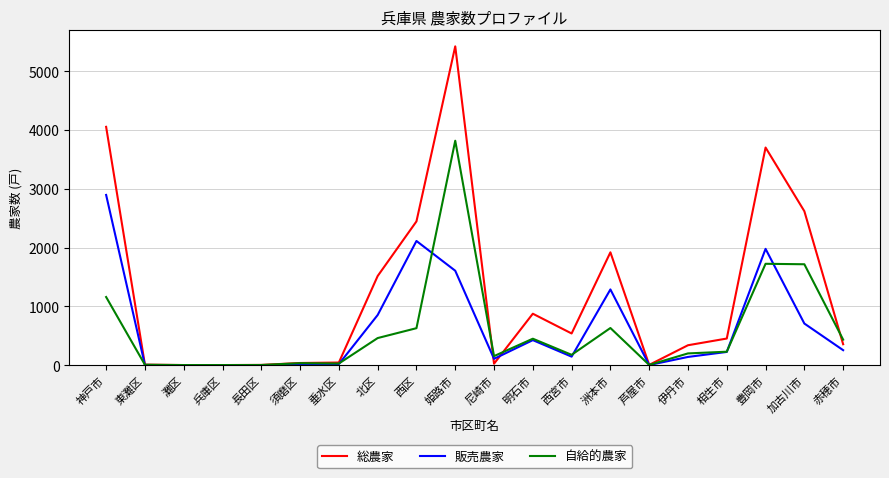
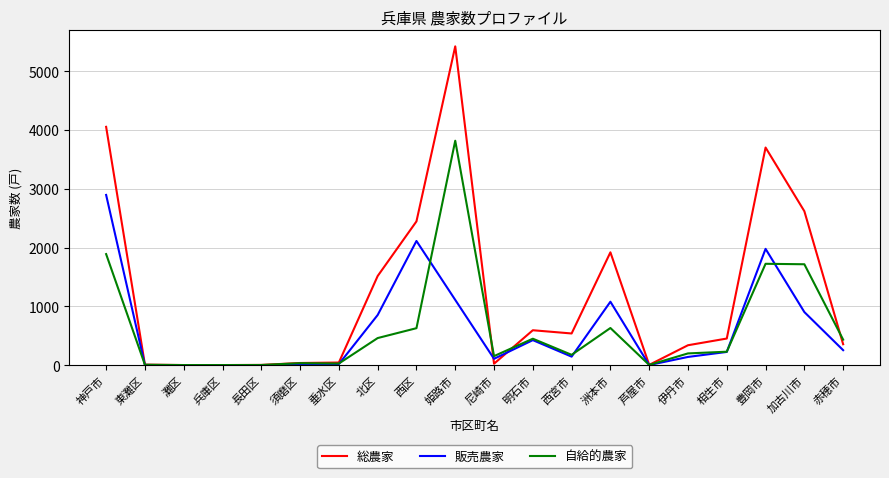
  {
    "総農家": {
      "神戸市": 4100,
      "北区": 1500,
      "西区": 2400,
      "姫路市": 5400,
      "尼崎市": 0,
-     "明石市": 900,
+     "明石市": 600,
      "西宮市": 500,
      "洲本市": 1900,
      "伊丹市": 300,
      "相生市": 500,
      "豊岡市": 3700,
      "加古川市": 2600,
      "赤穂市": 400
    },
    "販売農家": {
      "神戸市": 2900,
      "北区": 900,
      "西区": 2100,
-     "姫路市": 1600,
+     "姫路市": 1100,
      "尼崎市": 100,
-     "洲本市": 1300,
+     "洲本市": 1100,
      "伊丹市": 100,
      "豊岡市": 2000,
-     "加古川市": 700,
+     "加古川市": 900,
      "赤穂市": 300
    },
    "自給的農家": {
-     "神戸市": 1200,
+     "神戸市": 1900,
      "北区": 500,
      "西区": 600,
      "姫路市": 3800,
      "尼崎市": 200,
      "洲本市": 600,
      "伊丹市": 200,
      "豊岡市": 1700,
      "加古川市": 1700,
      "赤穂市": 400
    }
  }
